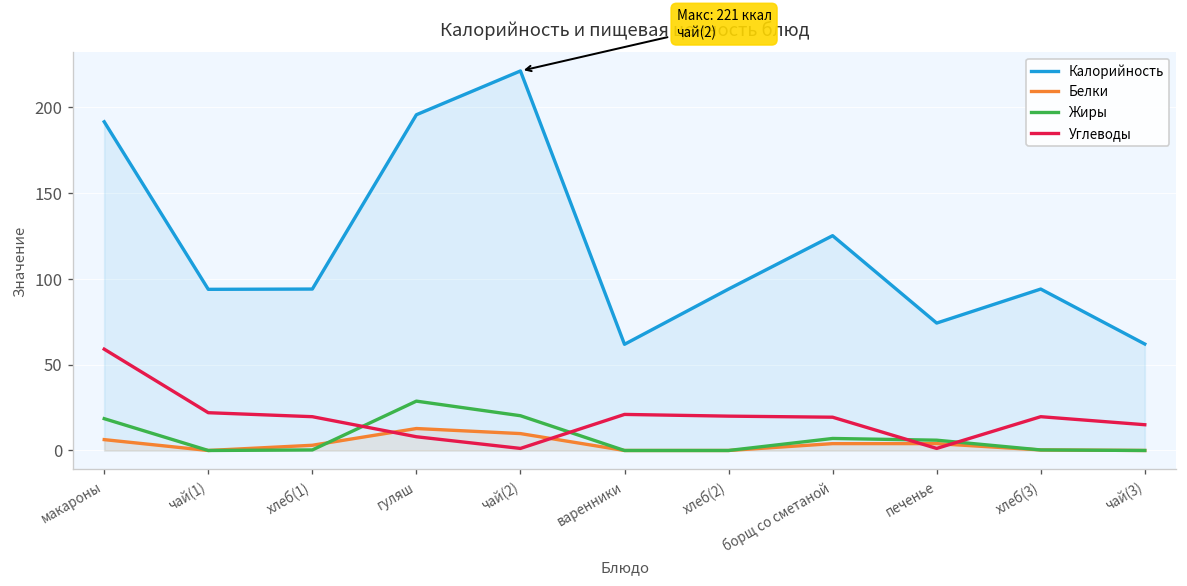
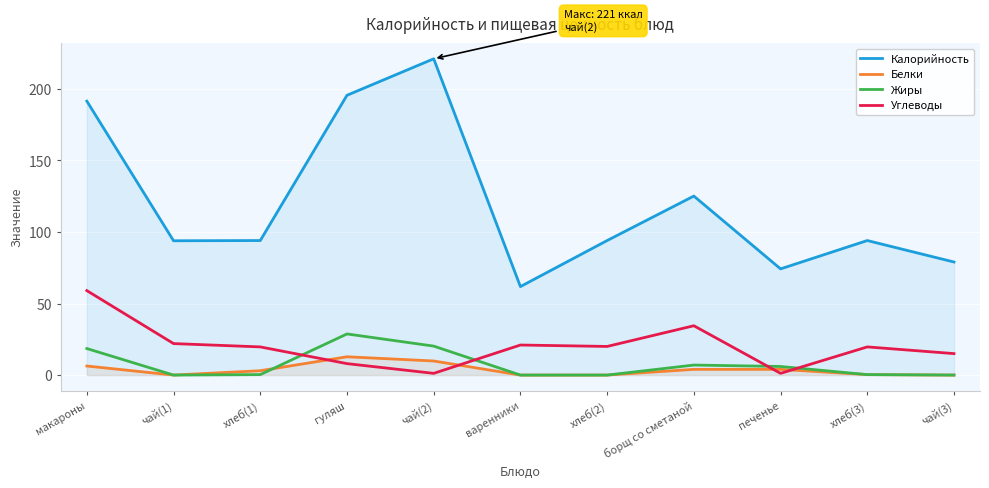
  {
    "Калорийность": {
      "макароны": 191,
      "чай(1)": 94,
      "хлеб(1)": 94,
      "гуляш": 196,
      "варенники": 62,
      "хлеб(2)": 94,
      "борщ со сметаной": 125,
      "печенье": 74,
      "хлеб(3)": 94,
-     "чай(3)": 62
+     "чай(3)": 79
    },
    "Белки": {
      "макароны": 6,
      "хлеб(1)": 3,
      "гуляш": 13,
      "чай(2)": 10,
      "борщ со сметаной": 4,
      "печенье": 4
    },
    "Жиры": {
      "макароны": 19,
      "хлеб(1)": 0,
      "гуляш": 29,
      "чай(2)": 20,
      "борщ со сметаной": 7,
      "печенье": 6
    },
    "Углеводы": {
      "макароны": 59,
      "чай(1)": 22,
      "хлеб(1)": 20,
      "гуляш": 8,
      "чай(2)": 1,
      "варенники": 21,
      "хлеб(2)": 20,
-     "борщ со сметаной": 19,
+     "борщ со сметаной": 34,
      "печенье": 1,
      "хлеб(3)": 20,
      "чай(3)": 15
    }
  }
